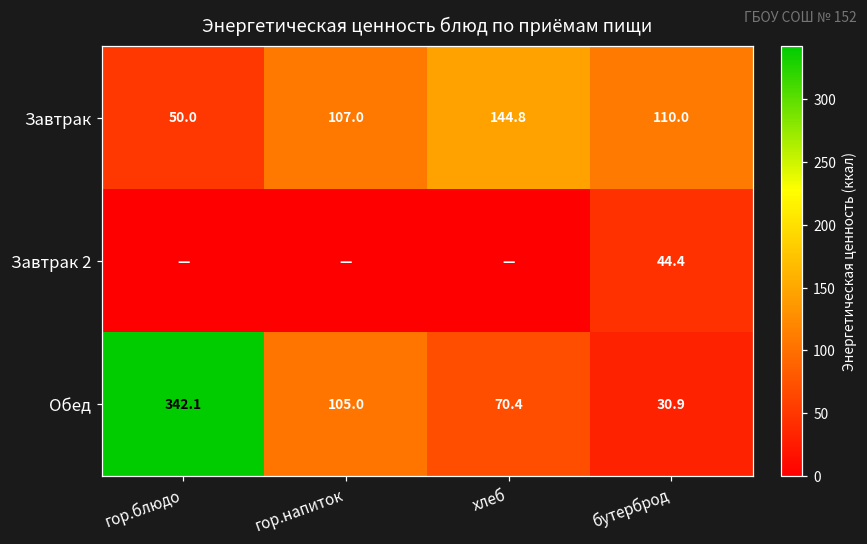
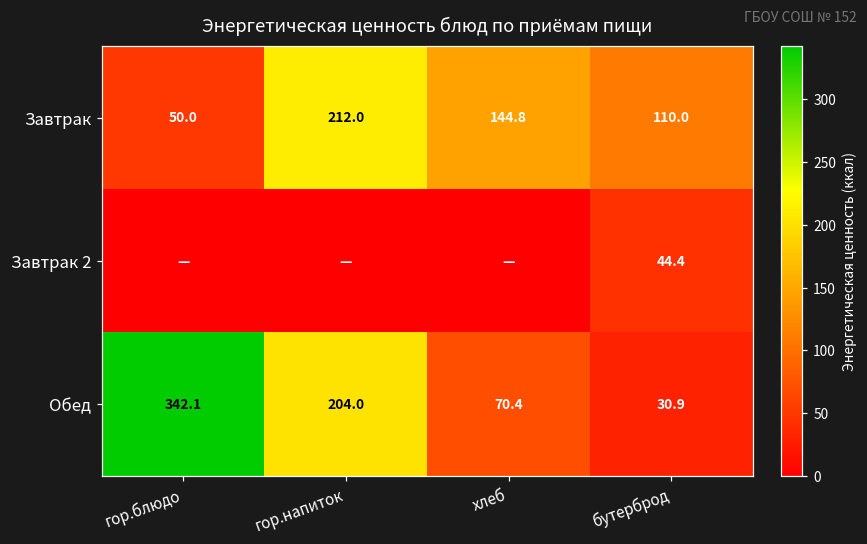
  {
    "Завтрак": {
      "гор.блюдо": 50.0,
-     "гор.напиток": 107.0,
+     "гор.напиток": 212.0,
      "хлеб": 144.8,
      "бутерброд": 110.0
    },
    "Завтрак 2": {
      "бутерброд": 44.4
    },
    "Обед": {
      "гор.блюдо": 342.1,
-     "гор.напиток": 105.0,
+     "гор.напиток": 204.0,
      "хлеб": 70.4,
      "бутерброд": 30.9
    }
  }
